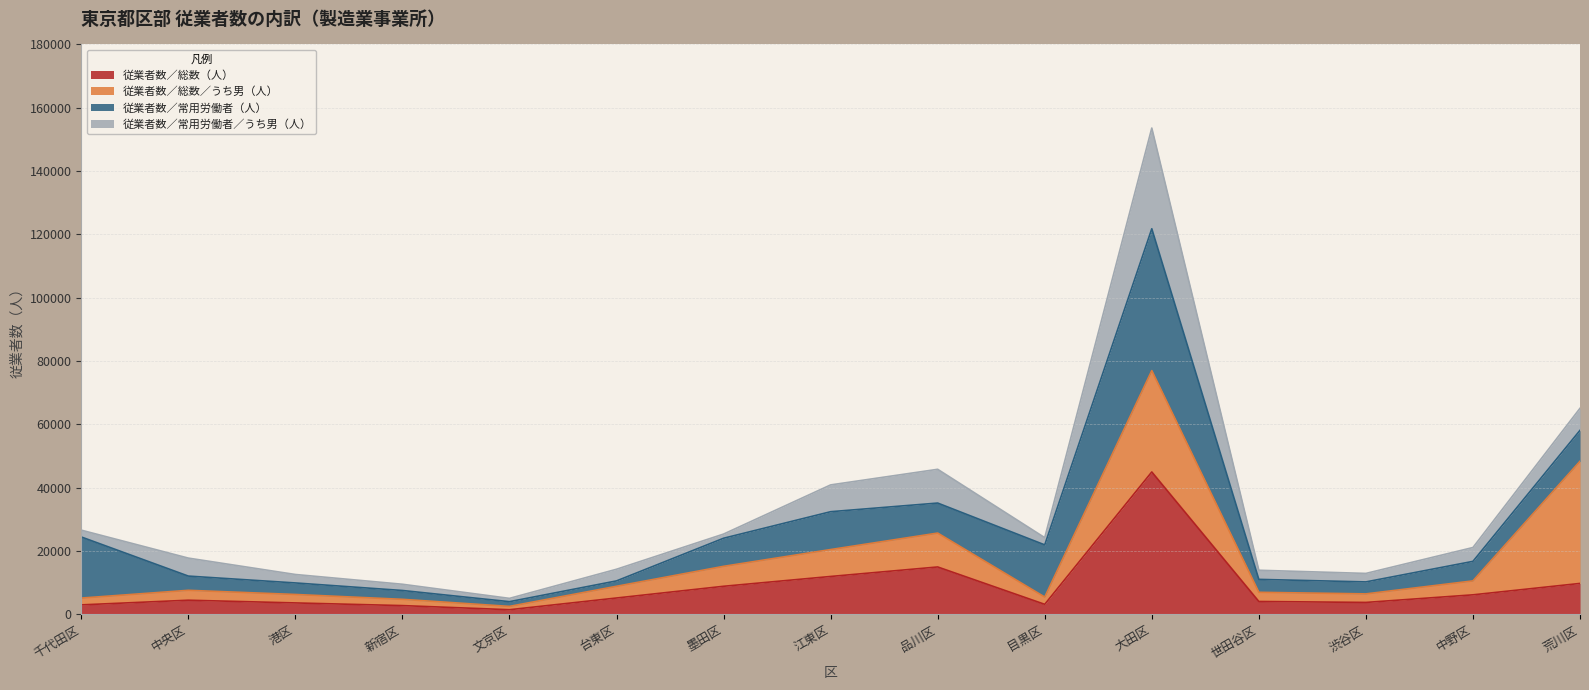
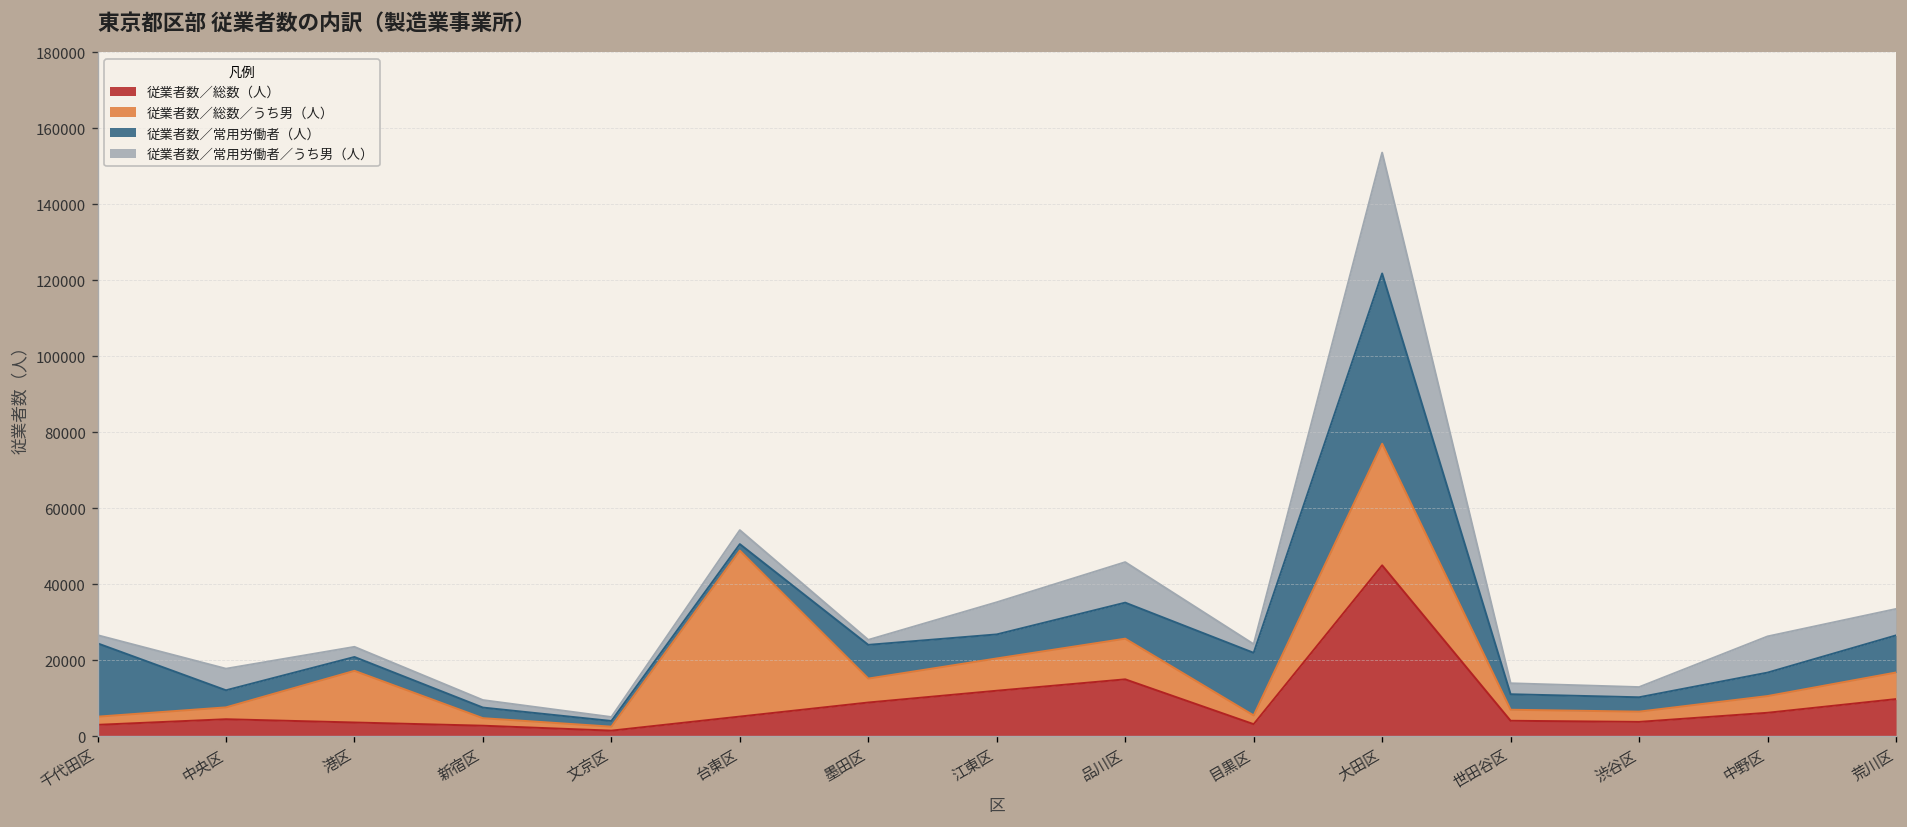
  {
    "従業者数／総数（人）": {
      "千代田区": 3000,
      "中央区": 5000,
      "港区": 4000,
      "新宿区": 3000,
      "文京区": 2000,
      "台東区": 5000,
      "墨田区": 9000,
      "江東区": 12000,
      "品川区": 15000,
      "目黒区": 3000,
      "大田区": 45000,
      "世田谷区": 4000,
      "渋谷区": 4000,
      "中野区": 6000,
      "荒川区": 10000
    },
    "従業者数／総数／うち男（人）": {
      "千代田区": 2000,
      "中央区": 3000,
-     "港区": 3000,
+     "港区": 14000,
      "新宿区": 2000,
      "文京区": 1000,
-     "台東区": 4000,
+     "台東区": 44000,
      "墨田区": 6000,
      "江東区": 9000,
      "品川区": 11000,
      "目黒区": 2000,
      "大田区": 32000,
      "世田谷区": 3000,
      "渋谷区": 3000,
      "中野区": 4000,
-     "荒川区": 39000
+     "荒川区": 7000
    },
    "従業者数／常用労働者（人）": {
      "千代田区": 19000,
      "中央区": 4000,
      "港区": 4000,
      "新宿区": 3000,
      "文京区": 1000,
      "台東区": 2000,
      "墨田区": 9000,
-     "江東区": 12000,
+     "江東区": 6000,
      "品川区": 9000,
      "目黒区": 16000,
      "大田区": 45000,
      "世田谷区": 4000,
      "渋谷区": 4000,
      "中野区": 6000,
      "荒川区": 10000
    },
    "従業者数／常用労働者／うち男（人）": {
      "千代田区": 2000,
      "中央区": 6000,
      "港区": 3000,
      "新宿区": 2000,
      "文京区": 1000,
      "台東区": 4000,
      "墨田区": 1000,
      "江東区": 8000,
      "品川区": 11000,
      "目黒区": 2000,
      "大田区": 32000,
      "世田谷区": 3000,
      "渋谷区": 3000,
-     "中野区": 4000,
+     "中野区": 10000,
      "荒川区": 7000
    }
  }
